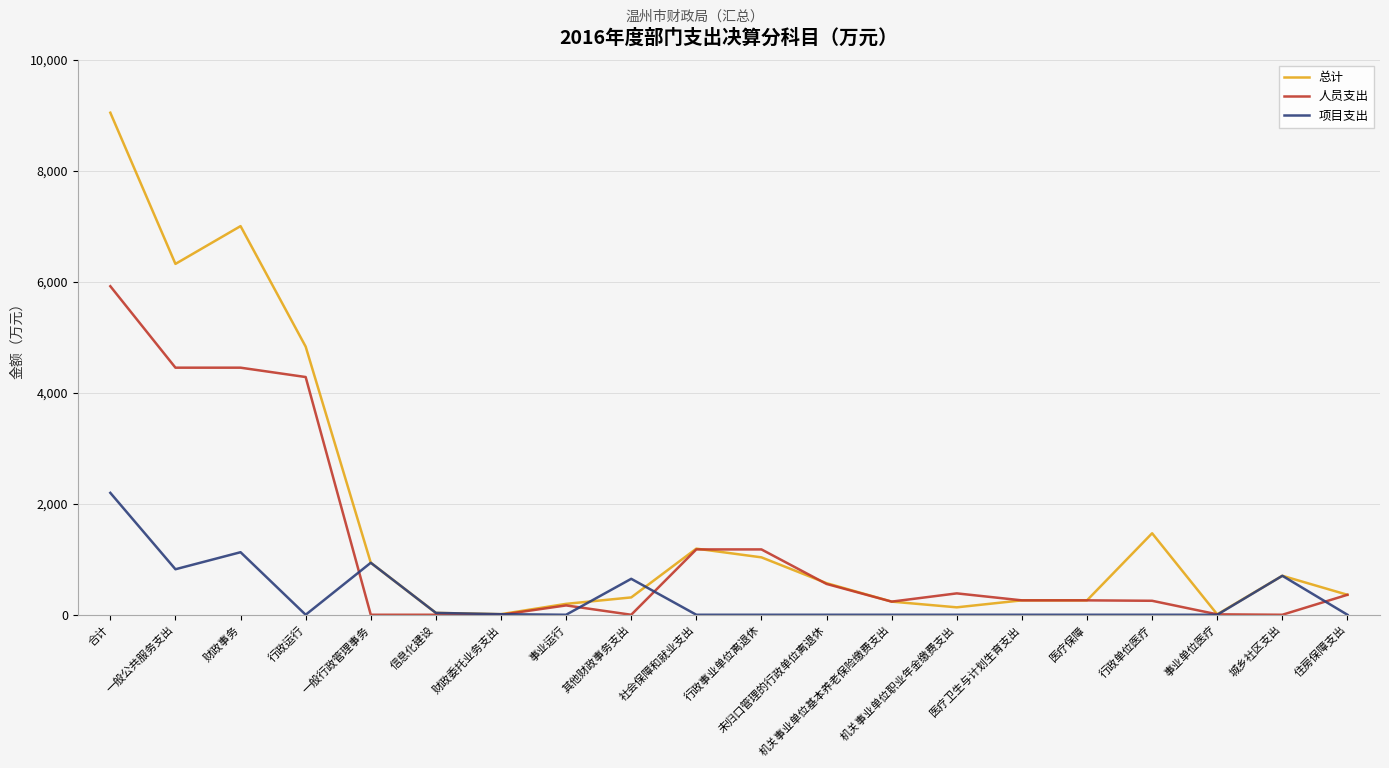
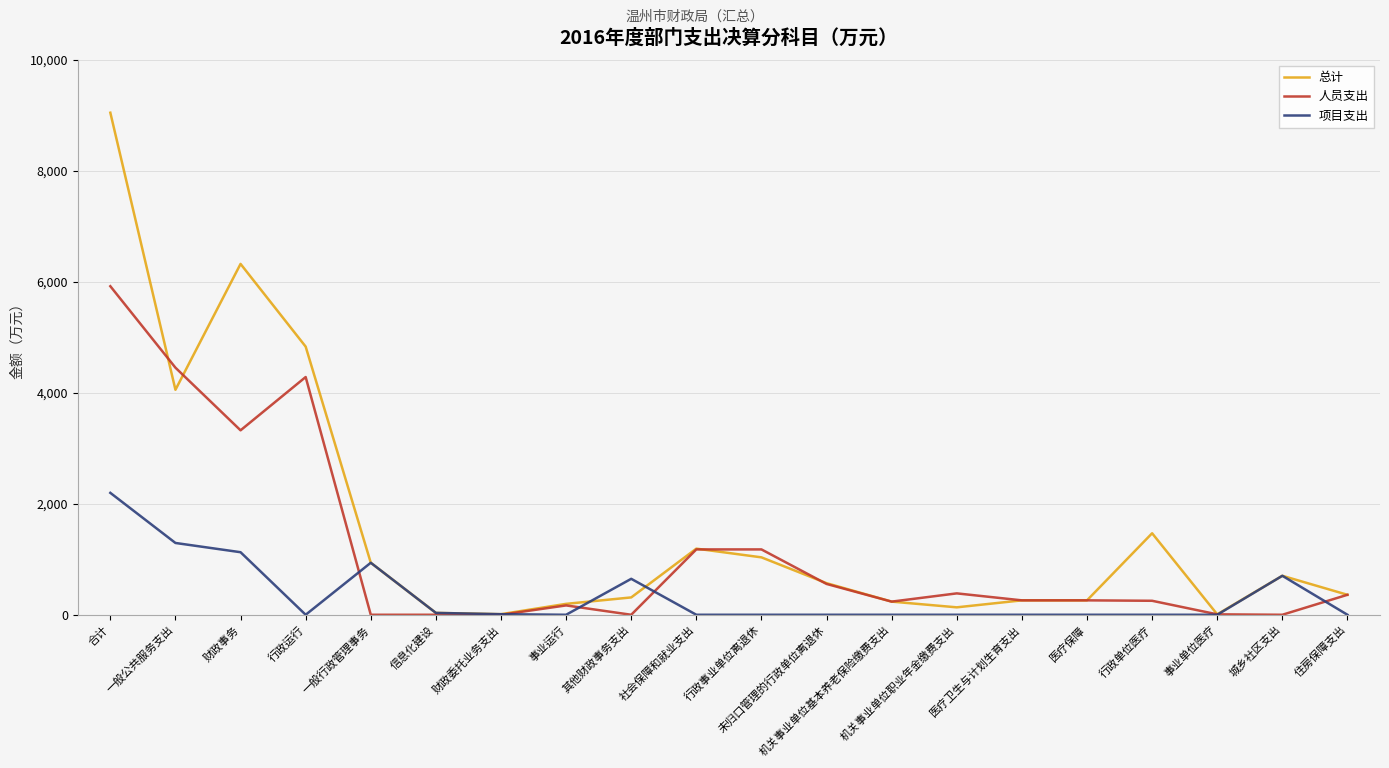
  {
    "总计": {
      "合计": "9,000",
-     "一般公共服务支出": "6,300",
-     "财政事务": "7,000",
+     "一般公共服务支出": "4,100",
+     "财政事务": "6,300",
      "行政运行": "4,800",
      "其他财政事务支出": "300",
      "行政事业单位离退休": "1,000",
      "机关事业单位职业年金缴费支出": "100",
      "行政单位医疗": "1,500"
    },
    "人员支出": {
      "合计": "5,900",
      "一般公共服务支出": "4,500",
-     "财政事务": "4,500",
+     "财政事务": "3,300",
      "行政运行": "4,300",
      "一般行政管理事务": "0",
      "其他财政事务支出": "0",
      "行政事业单位离退休": "1,200",
      "机关事业单位职业年金缴费支出": "400",
      "行政单位医疗": "300",
      "城乡社区支出": "0"
    },
    "项目支出": {
      "合计": "2,200",
-     "一般公共服务支出": "800",
+     "一般公共服务支出": "1,300",
      "财政事务": "1,100",
      "行政运行": "0",
      "事业运行": "0",
      "其他财政事务支出": "600",
      "社会保障和就业支出": "0",
      "行政事业单位离退休": "0",
      "未归口管理的行政单位离退休": "0",
      "机关事业单位基本养老保险缴费支出": "0",
      "机关事业单位职业年金缴费支出": "0",
      "医疗卫生与计划生育支出": "0",
      "医疗保障": "0",
      "行政单位医疗": "0",
      "住房保障支出": "0"
    }
  }
